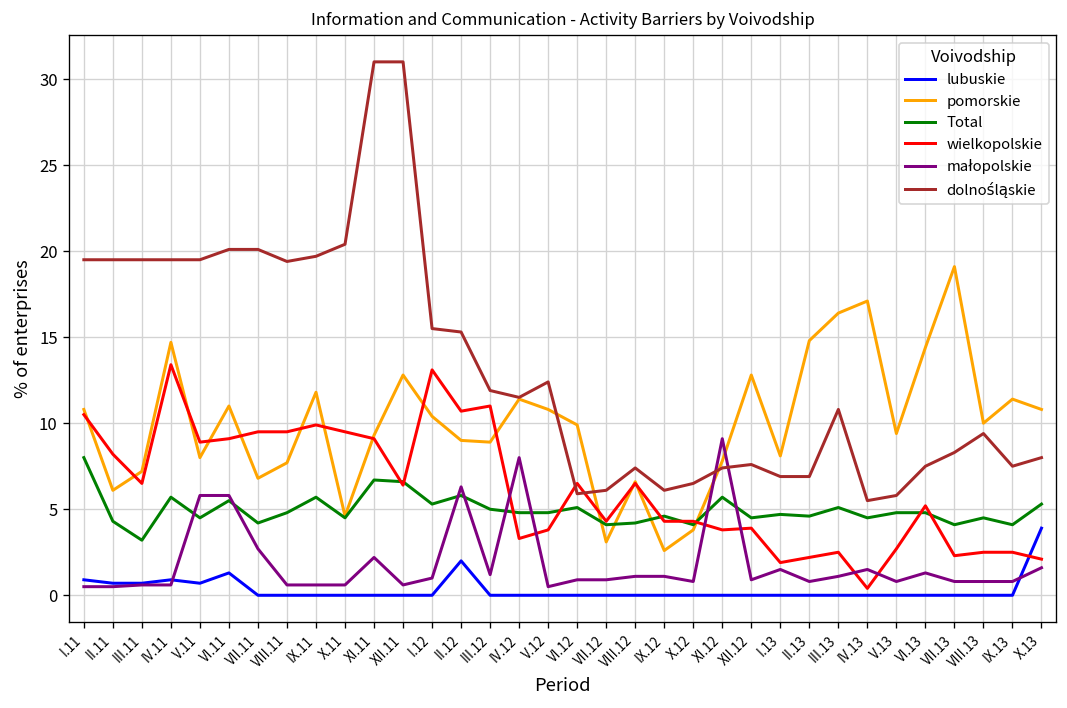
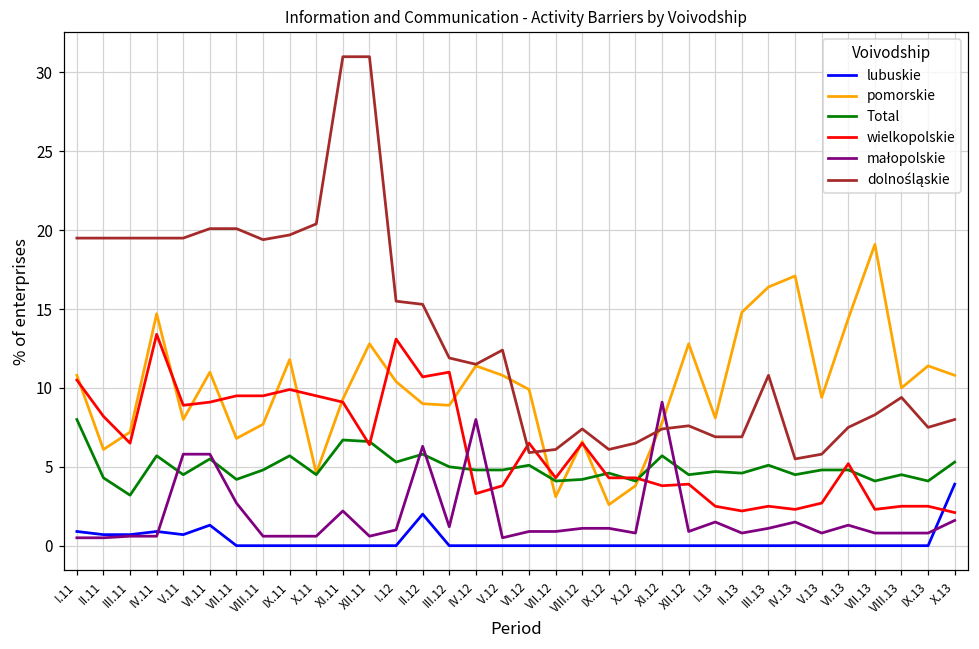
  {
    "lubuskie": {
      "I.11": 0.9,
      "II.11": 0.7,
      "IV.11": 0.9,
      "V.11": 0.7,
      "VI.11": 1.3,
      "VII.11": 0.0,
      "VIII.11": 0.0,
      "IX.11": 0.0,
      "X.11": 0.0,
      "XI.11": 0.0,
      "XII.11": 0.0,
      "I.12": 0.0,
      "II.12": 2.0,
      "III.12": 0.0,
      "IV.12": 0.0,
      "V.12": 0.0,
      "VI.12": 0.0,
      "VII.12": 0.0,
      "VIII.12": 0.0,
      "IX.12": 0.0,
      "X.12": 0.0,
      "XI.12": 0.0,
      "XII.12": 0.0,
      "I.13": 0.0,
      "II.13": 0.0,
      "III.13": 0.0,
      "IV.13": 0.0,
      "V.13": 0.0,
      "VI.13": 0.0,
      "VII.13": 0.0,
      "VIII.13": 0.0,
      "IX.13": 0.0,
      "X.13": 3.9
    },
    "pomorskie": {
      "I.11": 10.8,
      "II.11": 6.1,
      "III.11": 7.2,
      "IV.11": 14.7,
      "V.11": 8.0,
      "VI.11": 11.0,
      "VII.11": 6.8,
      "VIII.11": 7.7,
      "IX.11": 11.8,
      "XI.11": 9.3,
      "XII.11": 12.8,
      "I.12": 10.4,
      "II.12": 9.0,
      "III.12": 8.9,
      "V.12": 10.8,
      "VI.12": 9.9,
      "VII.12": 3.1,
      "IX.12": 2.6,
      "X.12": 3.8,
      "XI.12": 7.8,
      "XII.12": 12.8,
      "I.13": 8.1,
      "II.13": 14.8,
      "III.13": 16.4,
      "IV.13": 17.1,
      "V.13": 9.4,
      "VI.13": 14.4,
      "VII.13": 19.1,
      "VIII.13": 10.0,
      "IX.13": 11.4,
      "X.13": 10.8
    },
    "Total": {
      "I.11": 8.0,
      "II.11": 4.3,
      "III.11": 3.2,
      "IV.11": 5.7,
      "V.11": 4.5,
      "VI.11": 5.5,
      "VII.11": 4.2,
      "VIII.11": 4.8,
      "IX.11": 5.7,
      "XI.11": 6.7,
      "XII.11": 6.6,
      "I.12": 5.3,
      "II.12": 5.8,
      "III.12": 5.0,
      "IV.12": 4.8,
      "V.12": 4.8,
      "VI.12": 5.1,
      "VII.12": 4.1,
      "VIII.12": 4.2,
      "IX.12": 4.6,
      "X.12": 4.1,
      "XI.12": 5.7,
      "XII.12": 4.5,
      "I.13": 4.7,
      "II.13": 4.6,
      "III.13": 5.1,
      "IV.13": 4.5,
      "V.13": 4.8,
      "VI.13": 4.8,
      "VII.13": 4.1,
      "VIII.13": 4.5,
      "IX.13": 4.1,
      "X.13": 5.3
    },
    "wielkopolskie": {
      "I.11": 10.5,
      "II.11": 8.2,
      "III.11": 6.5,
      "IV.11": 13.4,
      "V.11": 8.9,
      "VI.11": 9.1,
      "VII.11": 9.5,
      "VIII.11": 9.5,
      "IX.11": 9.9,
      "X.11": 9.5,
      "XI.11": 9.1,
      "XII.11": 6.4,
      "I.12": 13.1,
      "II.12": 10.7,
      "III.12": 11.0,
      "IV.12": 3.3,
      "V.12": 3.8,
      "VI.12": 6.5,
      "VII.12": 4.3,
      "IX.12": 4.3,
      "X.12": 4.3,
      "XI.12": 3.8,
      "XII.12": 3.9,
-     "I.13": 1.9,
+     "I.13": 2.5,
      "II.13": 2.2,
      "III.13": 2.5,
-     "IV.13": 0.4,
+     "IV.13": 2.3,
      "V.13": 2.7,
      "VI.13": 5.2,
      "VII.13": 2.3,
      "VIII.13": 2.5,
      "IX.13": 2.5,
      "X.13": 2.1
    },
    "małopolskie": {
      "I.11": 0.5,
      "II.11": 0.5,
      "IV.11": 0.6,
      "V.11": 5.8,
      "VI.11": 5.8,
      "VII.11": 2.7,
      "VIII.11": 0.6,
      "IX.11": 0.6,
      "X.11": 0.6,
      "XI.11": 2.2,
      "XII.11": 0.6,
      "I.12": 1.0,
      "II.12": 6.3,
      "III.12": 1.2,
      "IV.12": 8.0,
      "V.12": 0.5,
      "VI.12": 0.9,
      "VII.12": 0.9,
      "VIII.12": 1.1,
      "IX.12": 1.1,
      "X.12": 0.8,
      "XI.12": 9.1,
      "XII.12": 0.9,
      "I.13": 1.5,
      "II.13": 0.8,
      "III.13": 1.1,
      "IV.13": 1.5,
      "V.13": 0.8,
      "VI.13": 1.3,
      "VII.13": 0.8,
      "VIII.13": 0.8,
      "IX.13": 0.8,
      "X.13": 1.6
    },
    "dolnośląskie": {
      "I.11": 19.5,
      "II.11": 19.5,
      "III.11": 19.5,
      "IV.11": 19.5,
      "V.11": 19.5,
      "VI.11": 20.1,
      "VII.11": 20.1,
      "VIII.11": 19.4,
      "IX.11": 19.7,
      "X.11": 20.4,
      "XI.11": 31.0,
      "XII.11": 31.0,
      "I.12": 15.5,
      "II.12": 15.3,
      "III.12": 11.9,
      "V.12": 12.4,
      "VI.12": 5.9,
      "VII.12": 6.1,
      "VIII.12": 7.4,
      "IX.12": 6.1,
      "X.12": 6.5,
      "XI.12": 7.4,
      "XII.12": 7.6,
      "I.13": 6.9,
      "II.13": 6.9,
      "III.13": 10.8,
      "IV.13": 5.5,
      "V.13": 5.8,
      "VI.13": 7.5,
      "VII.13": 8.3,
      "VIII.13": 9.4,
      "IX.13": 7.5,
      "X.13": 8.0
    }
  }
